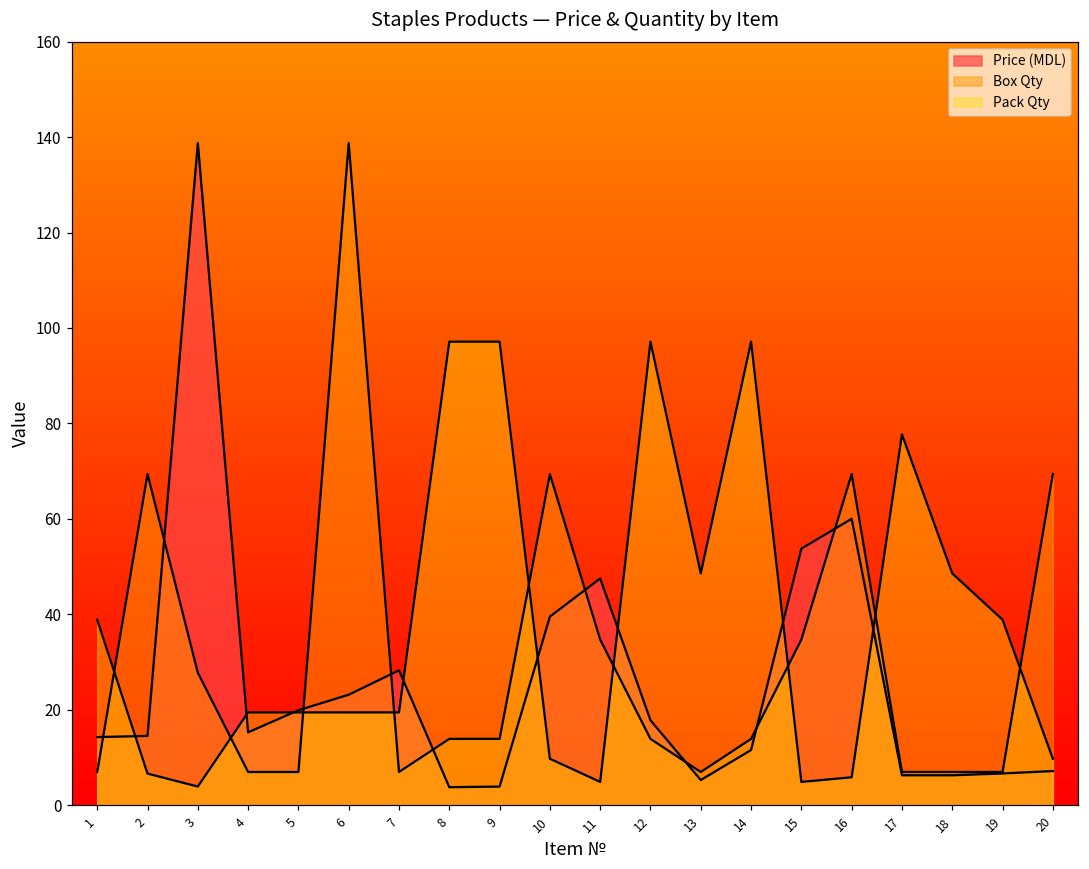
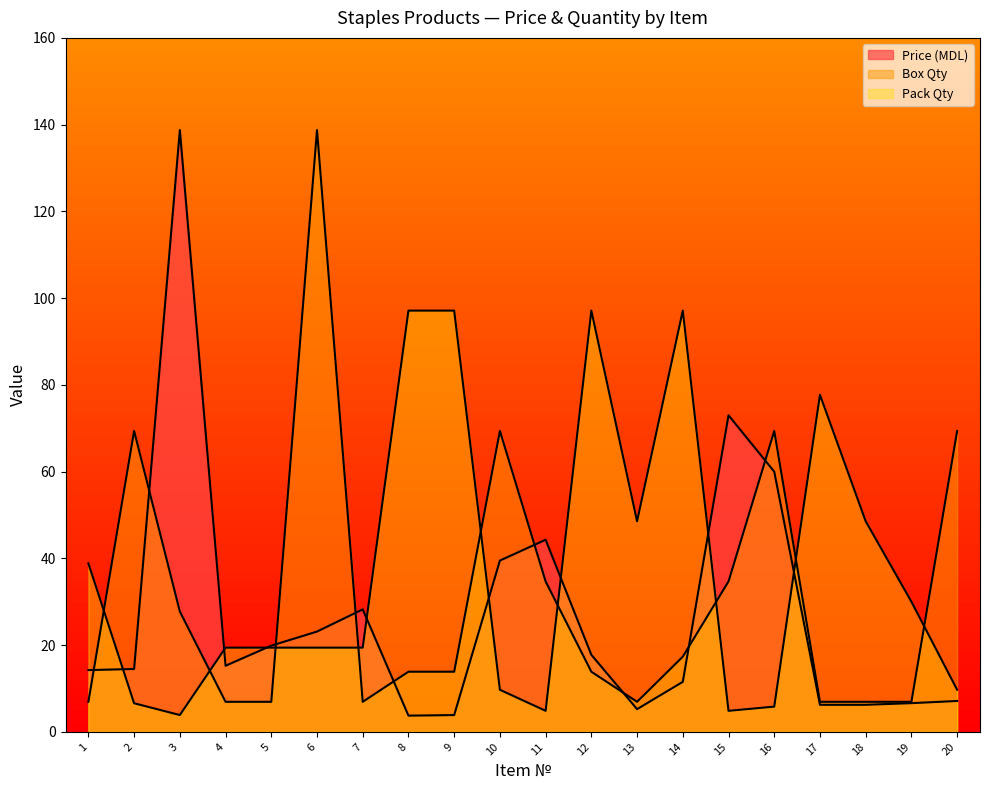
  {
    "Price (MDL)": {
      "1": 14,
      "2": 15,
      "3": 139,
      "4": 15,
      "6": 23,
      "7": 28,
      "8": 4,
      "9": 4,
      "10": 40,
-     "11": 48,
+     "11": 44,
      "12": 18,
      "13": 5,
      "14": 12,
-     "15": 54,
+     "15": 73,
      "16": 60,
      "17": 6,
      "18": 6,
      "20": 7
    },
    "Box Qty": {
      "1": 7,
      "2": 69,
      "3": 28,
      "4": 7,
      "5": 7,
      "6": 139,
      "7": 7,
      "8": 14,
      "9": 14,
      "10": 69,
      "11": 35,
      "12": 14,
      "13": 7,
-     "14": 14,
+     "14": 17,
      "15": 35,
      "16": 69,
      "17": 7,
      "18": 7,
      "20": 69
    },
    "Pack Qty": {
      "1": 39,
      "2": 7,
      "3": 4,
      "4": 19,
      "6": 19,
      "7": 19,
      "8": 97,
      "9": 97,
      "10": 10,
      "11": 5,
      "12": 97,
      "13": 49,
      "14": 97,
      "15": 5,
      "16": 6,
      "17": 78,
      "18": 49,
-     "19": 39,
+     "19": 30,
      "20": 10
    }
  }
